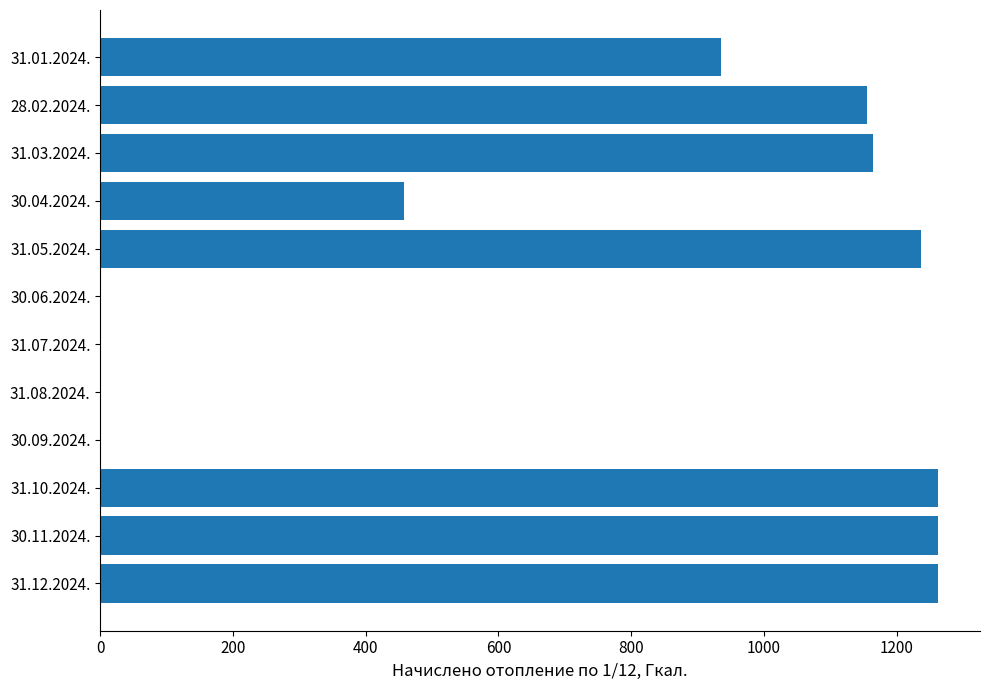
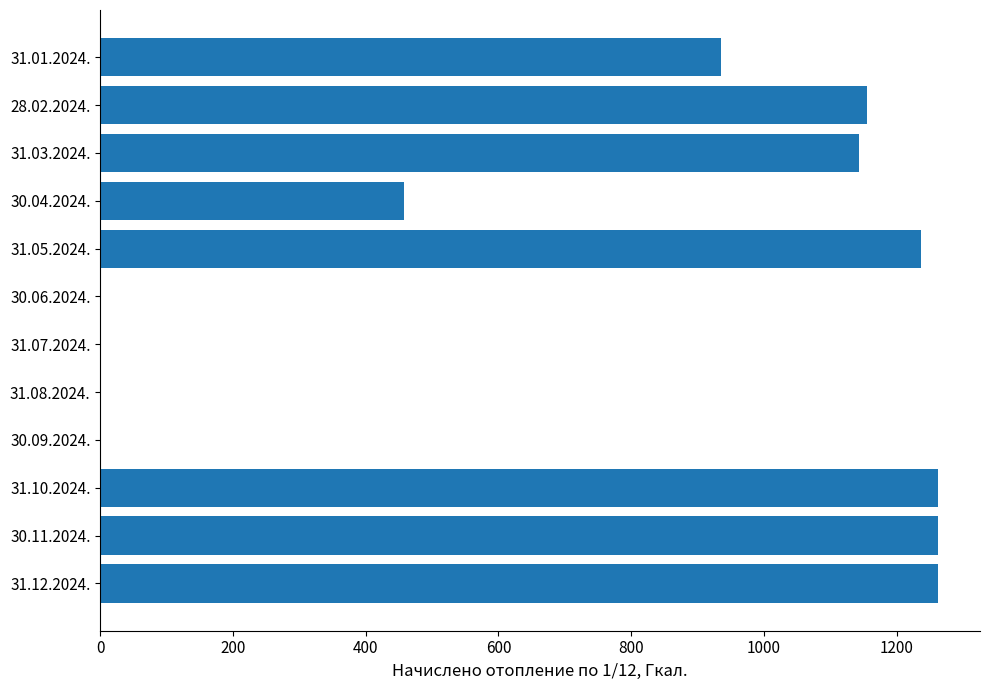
  {
    "31.01.2024.": 940,
    "28.02.2024.": 1160,
-   "31.03.2024.": 1160,
+   "31.03.2024.": 1140,
    "30.04.2024.": 460,
    "31.05.2024.": 1240,
    "30.06.2024.": 0,
    "31.07.2024.": 0,
    "31.08.2024.": 0,
    "30.09.2024.": 0,
    "31.10.2024.": 1260,
    "30.11.2024.": 1260,
    "31.12.2024.": 1260
  }
